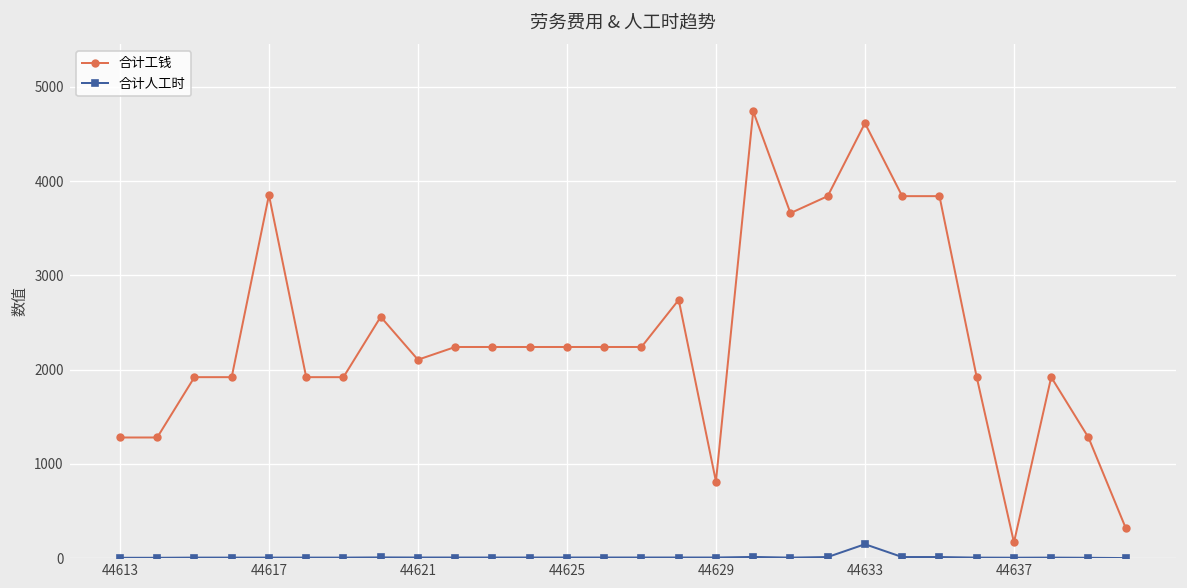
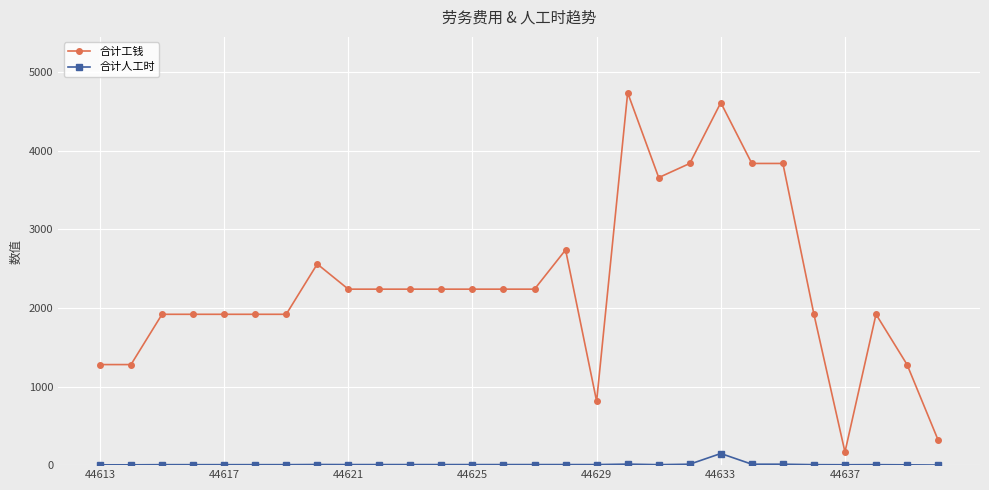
  {
    "合计工钱": {
      "44613": 1300,
-     "44617": 3900,
-     "44621": 2100,
+     "44617": 1900,
+     "44621": 2200,
      "44625": 2200,
      "44629": 800,
      "44633": 4600,
      "44637": 200
    },
    "合计人工时": {
      "44613": 0,
      "44617": 0,
      "44621": 0,
      "44625": 0,
      "44629": 0,
      "44633": 100,
      "44637": 0
    }
  }
